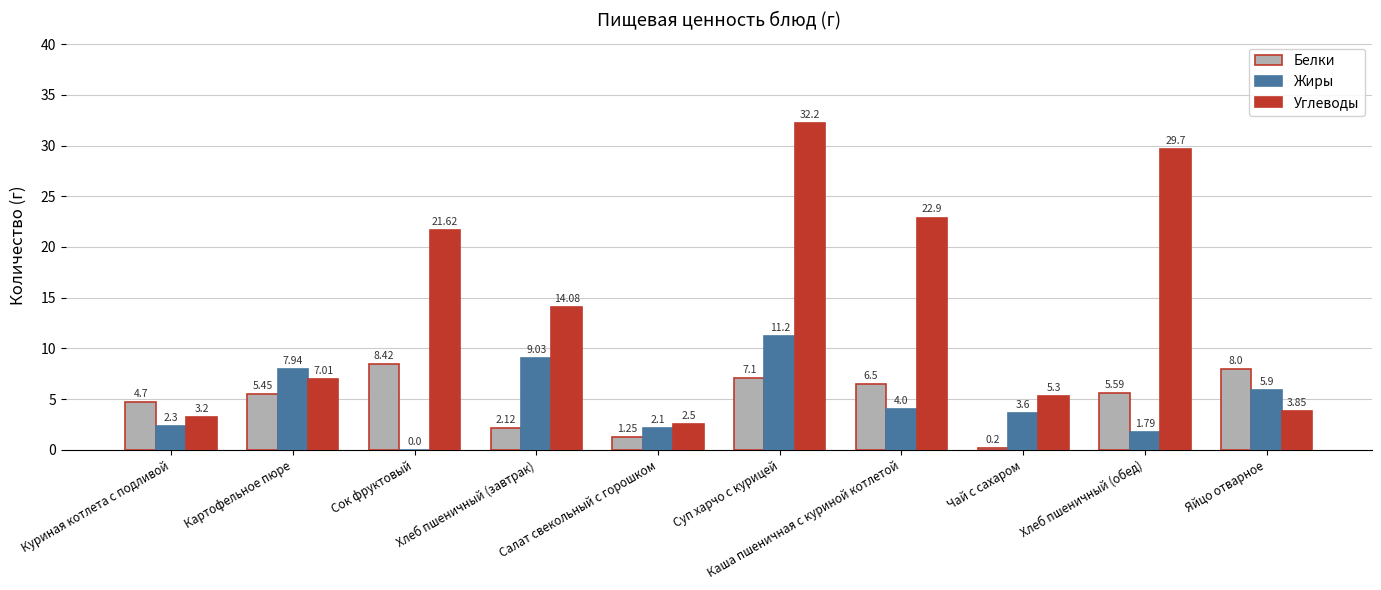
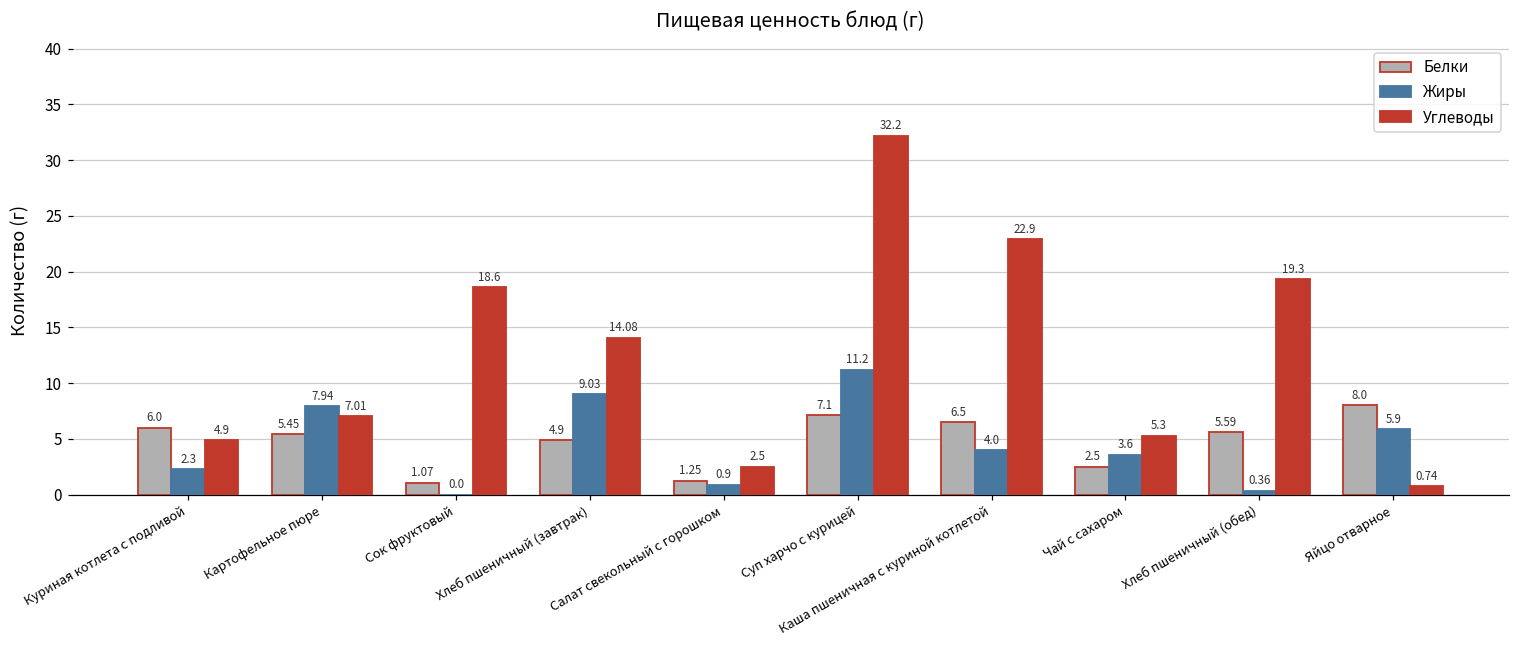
  {
    "Белки": {
-     "Куриная котлета с подливой": 4.7,
+     "Куриная котлета с подливой": 6.0,
      "Картофельное пюре": 5.45,
-     "Сок фруктовый": 8.42,
-     "Хлеб пшеничный (завтрак)": 2.12,
+     "Сок фруктовый": 1.07,
+     "Хлеб пшеничный (завтрак)": 4.9,
      "Салат свекольный с горошком": 1.25,
      "Суп харчо с курицей": 7.1,
      "Каша пшеничная с куриной котлетой": 6.5,
-     "Чай с сахаром": 0.2,
+     "Чай с сахаром": 2.5,
      "Хлеб пшеничный (обед)": 5.59,
      "Яйцо отварное": 8.0
    },
    "Жиры": {
      "Куриная котлета с подливой": 2.3,
      "Картофельное пюре": 7.94,
      "Сок фруктовый": 0.0,
      "Хлеб пшеничный (завтрак)": 9.03,
-     "Салат свекольный с горошком": 2.1,
+     "Салат свекольный с горошком": 0.9,
      "Суп харчо с курицей": 11.2,
      "Каша пшеничная с куриной котлетой": 4.0,
      "Чай с сахаром": 3.6,
-     "Хлеб пшеничный (обед)": 1.79,
+     "Хлеб пшеничный (обед)": 0.36,
      "Яйцо отварное": 5.9
    },
    "Углеводы": {
-     "Куриная котлета с подливой": 3.2,
+     "Куриная котлета с подливой": 4.9,
      "Картофельное пюре": 7.01,
-     "Сок фруктовый": 21.62,
+     "Сок фруктовый": 18.6,
      "Хлеб пшеничный (завтрак)": 14.08,
      "Салат свекольный с горошком": 2.5,
      "Суп харчо с курицей": 32.2,
      "Каша пшеничная с куриной котлетой": 22.9,
      "Чай с сахаром": 5.3,
-     "Хлеб пшеничный (обед)": 29.7,
-     "Яйцо отварное": 3.85
+     "Хлеб пшеничный (обед)": 19.3,
+     "Яйцо отварное": 0.74
    }
  }
